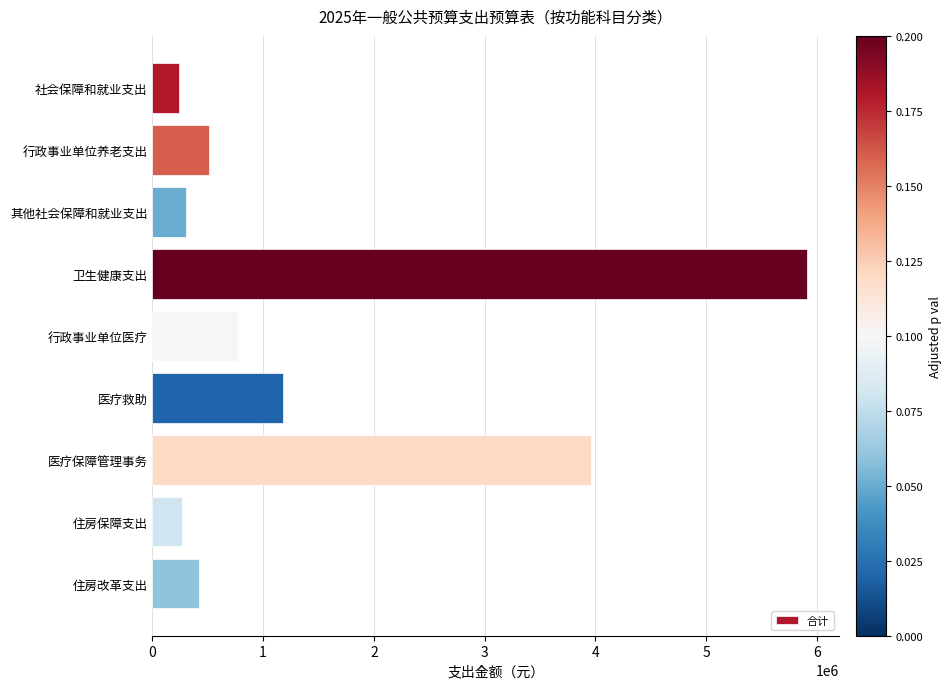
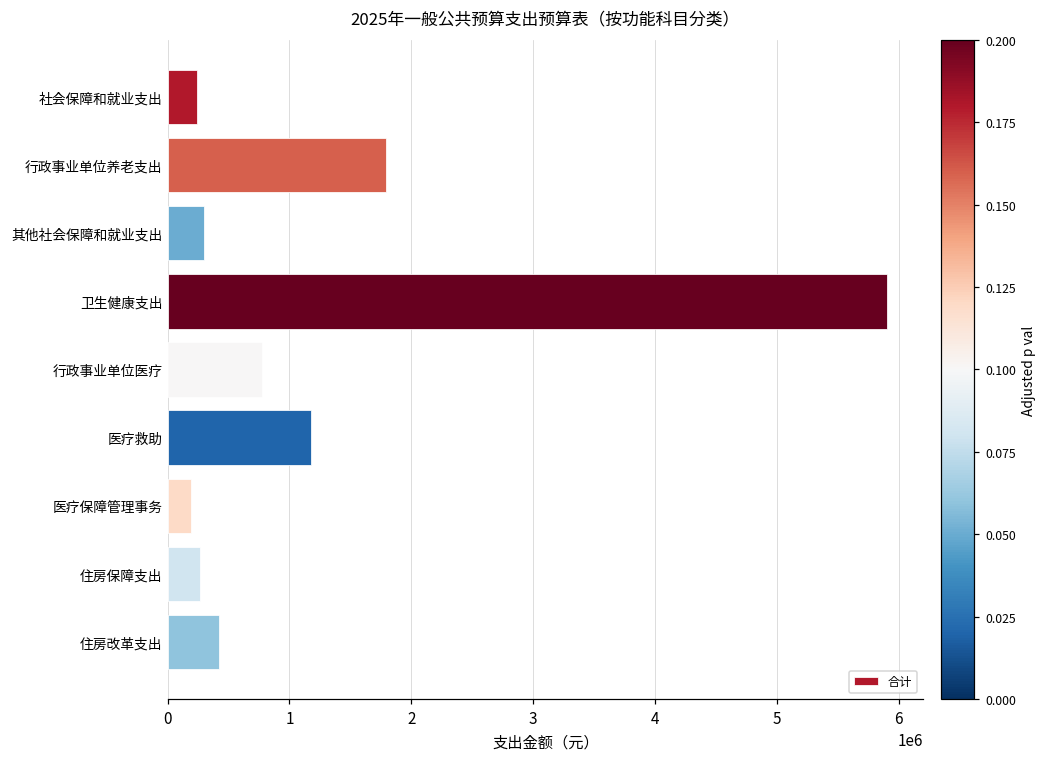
  {
    "社会保障和就业支出": 240000,
-   "行政事业单位养老支出": 510000,
+   "行政事业单位养老支出": 1790000,
    "其他社会保障和就业支出": 300000,
    "卫生健康支出": 5910000,
    "行政事业单位医疗": 770000,
    "医疗救助": 1180000,
-   "医疗保障管理事务": 3960000,
+   "医疗保障管理事务": 190000,
    "住房保障支出": 270000,
    "住房改革支出": 420000
  }
